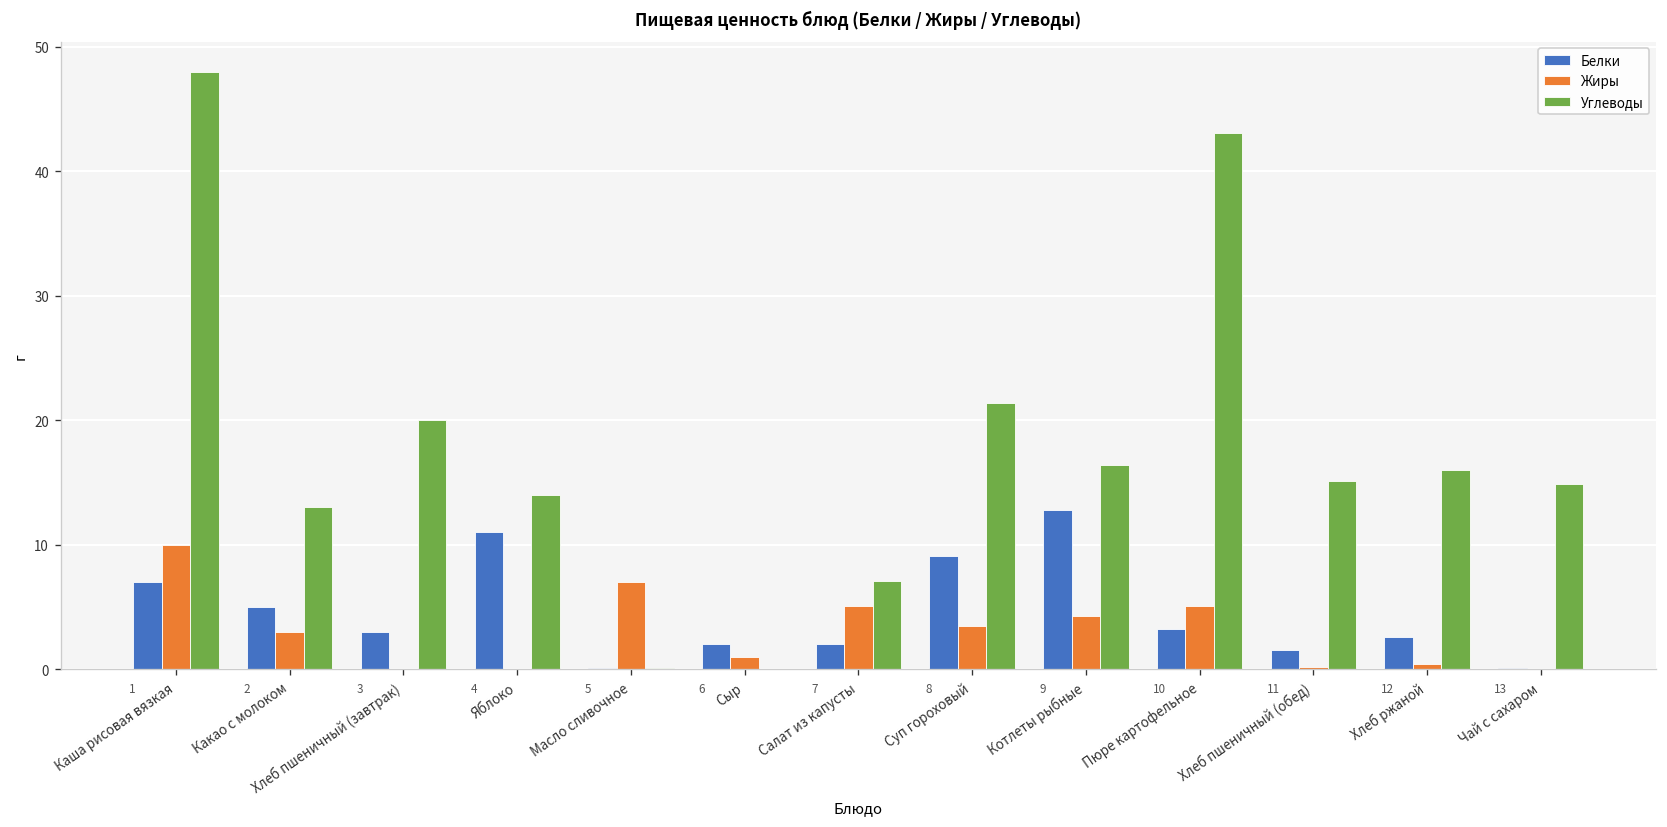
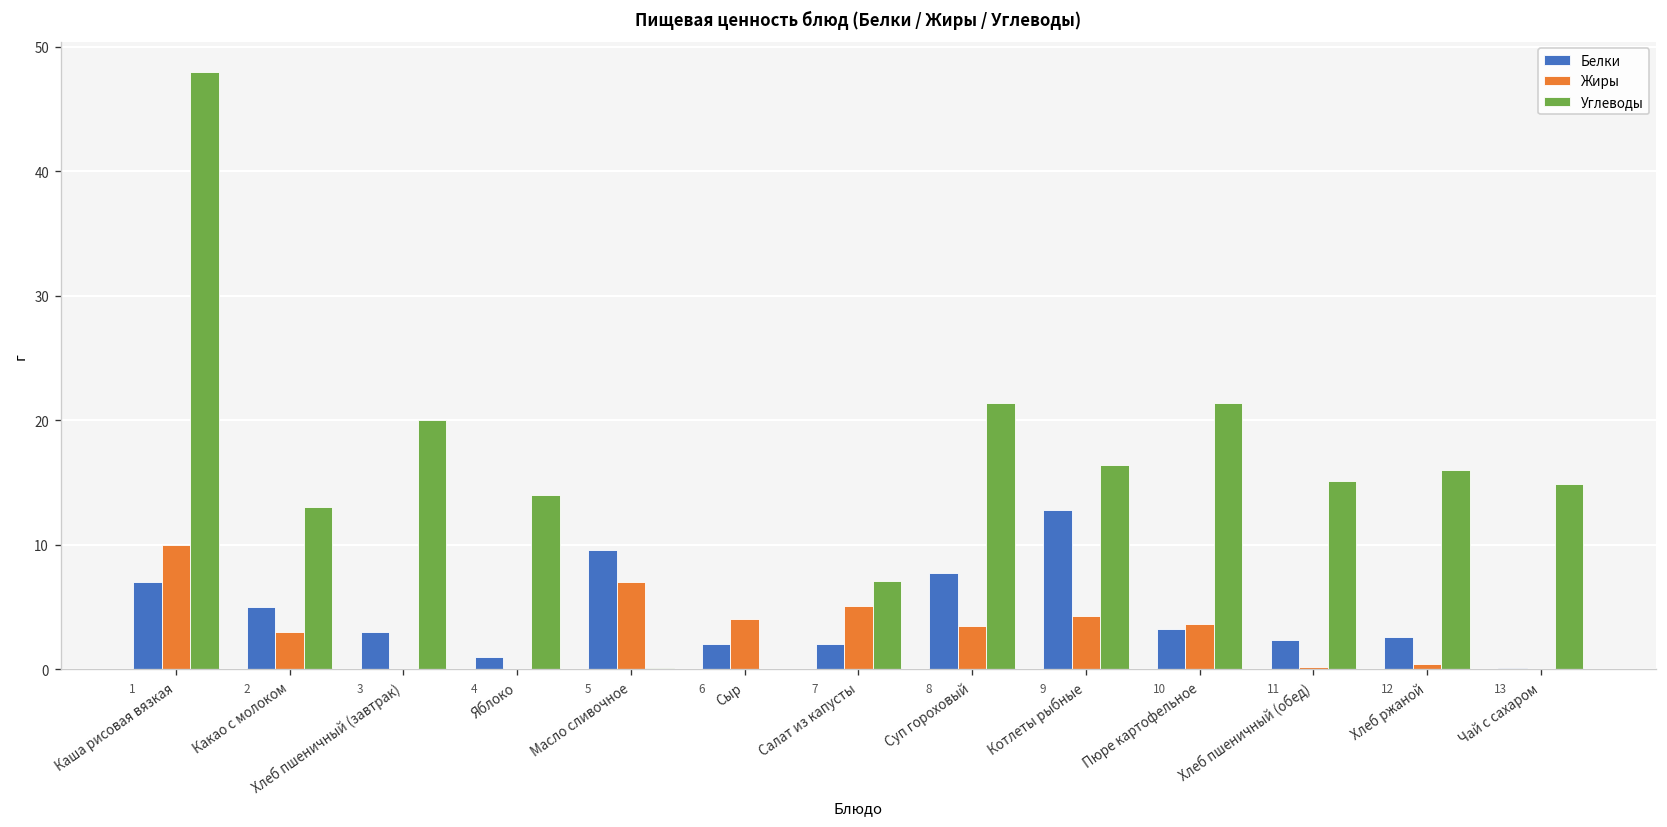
  {
    "Белки": {
      "Каша рисовая вязкая": 7.0,
      "Какао с молоком": 5.0,
      "Хлеб пшеничный (завтрак)": 3.0,
-     "Яблоко": 11,
-     "Масло сливочное": 0.1,
+     "Яблоко": 1,
+     "Масло сливочное": 9.6,
      "Сыр": 2.0,
      "Салат из капусты": 2.0,
-     "Суп гороховый": 9.1,
+     "Суп гороховый": 7.7,
      "Котлеты рыбные": 12.8,
      "Пюре картофельное": 3.2,
-     "Хлеб пшеничный (обед)": 1.5,
+     "Хлеб пшеничный (обед)": 2.3,
      "Хлеб ржаной": 2.6
    },
    "Жиры": {
      "Каша рисовая вязкая": 10.0,
      "Какао с молоком": 3.0,
      "Хлеб пшеничный (завтрак)": 0.0,
      "Яблоко": 0.0,
      "Масло сливочное": 7.0,
-     "Сыр": 1,
+     "Сыр": 4,
      "Салат из капусты": 5.1,
      "Суп гороховый": 3.5,
      "Котлеты рыбные": 4.3,
-     "Пюре картофельное": 5.1,
+     "Пюре картофельное": 3.6,
      "Хлеб ржаной": 0.4,
      "Чай с сахаром": 0.0
    },
    "Углеводы": {
      "Каша рисовая вязкая": 48.0,
      "Какао с молоком": 13.0,
      "Хлеб пшеничный (завтрак)": 20.0,
      "Яблоко": 14.0,
      "Сыр": 0.0,
      "Салат из капусты": 7.1,
      "Суп гороховый": 21.4,
      "Котлеты рыбные": 16.4,
-     "Пюре картофельное": 43.1,
+     "Пюре картофельное": 21.4,
      "Хлеб пшеничный (обед)": 15.1,
      "Хлеб ржаной": 16.0,
      "Чай с сахаром": 14.9
    }
  }
